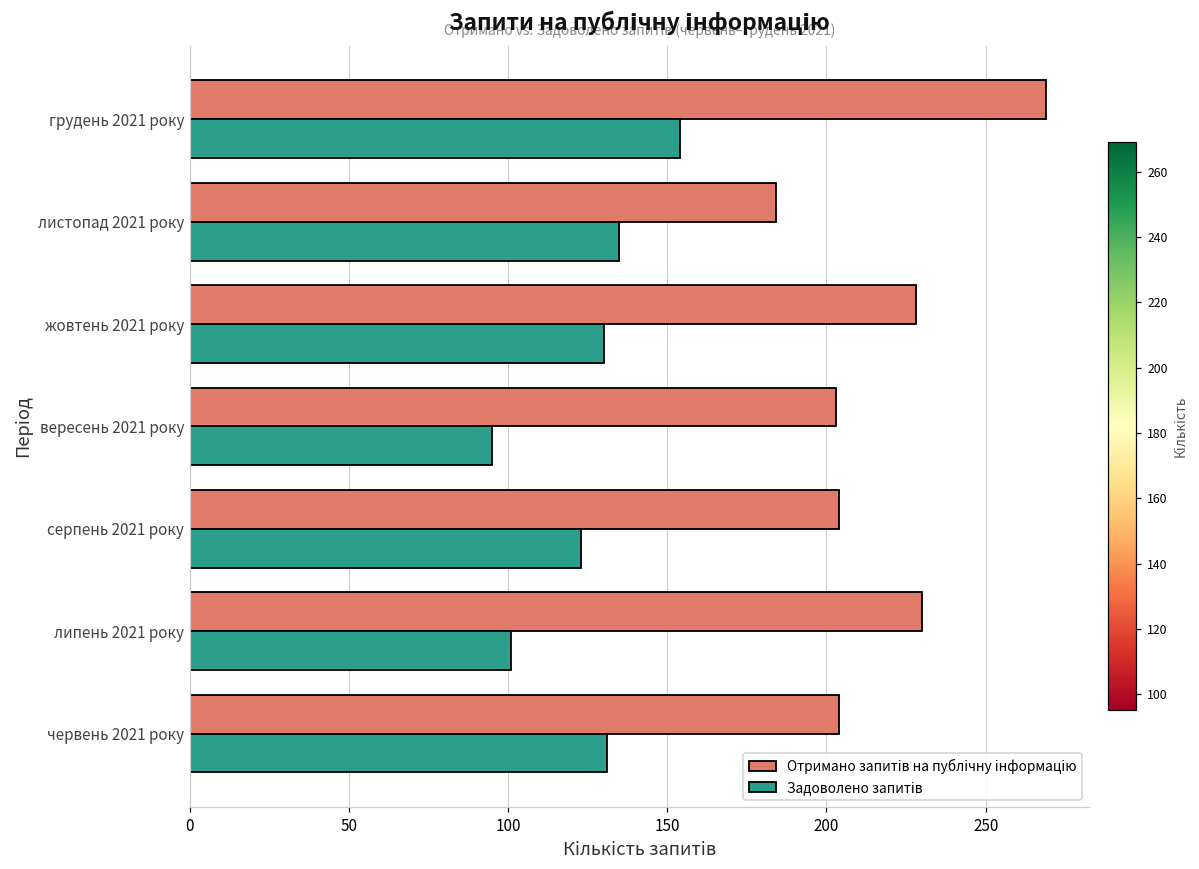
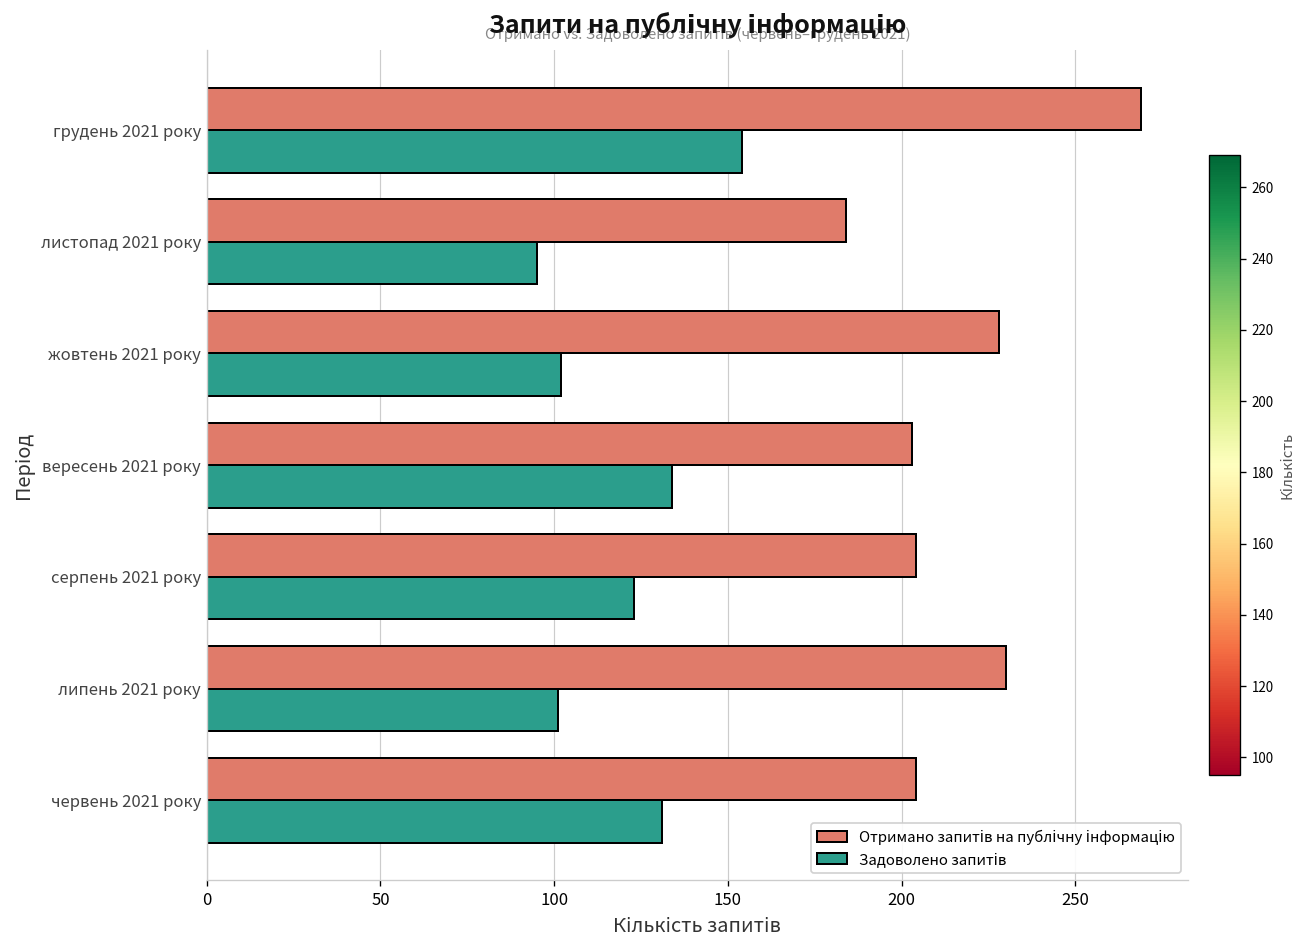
  {
    "Отримано запитів на публічну інформацію": {
      "грудень 2021 року": 269,
      "листопад 2021 року": 184,
      "жовтень 2021 року": 228,
      "вересень 2021 року": 203,
      "серпень 2021 року": 204,
      "липень 2021 року": 230,
      "червень 2021 року": 204
    },
    "Задоволено запитів": {
      "грудень 2021 року": 154,
-     "листопад 2021 року": 135,
-     "жовтень 2021 року": 130,
-     "вересень 2021 року": 95,
+     "листопад 2021 року": 95,
+     "жовтень 2021 року": 102,
+     "вересень 2021 року": 134,
      "серпень 2021 року": 123,
      "липень 2021 року": 101,
      "червень 2021 року": 131
    }
  }
